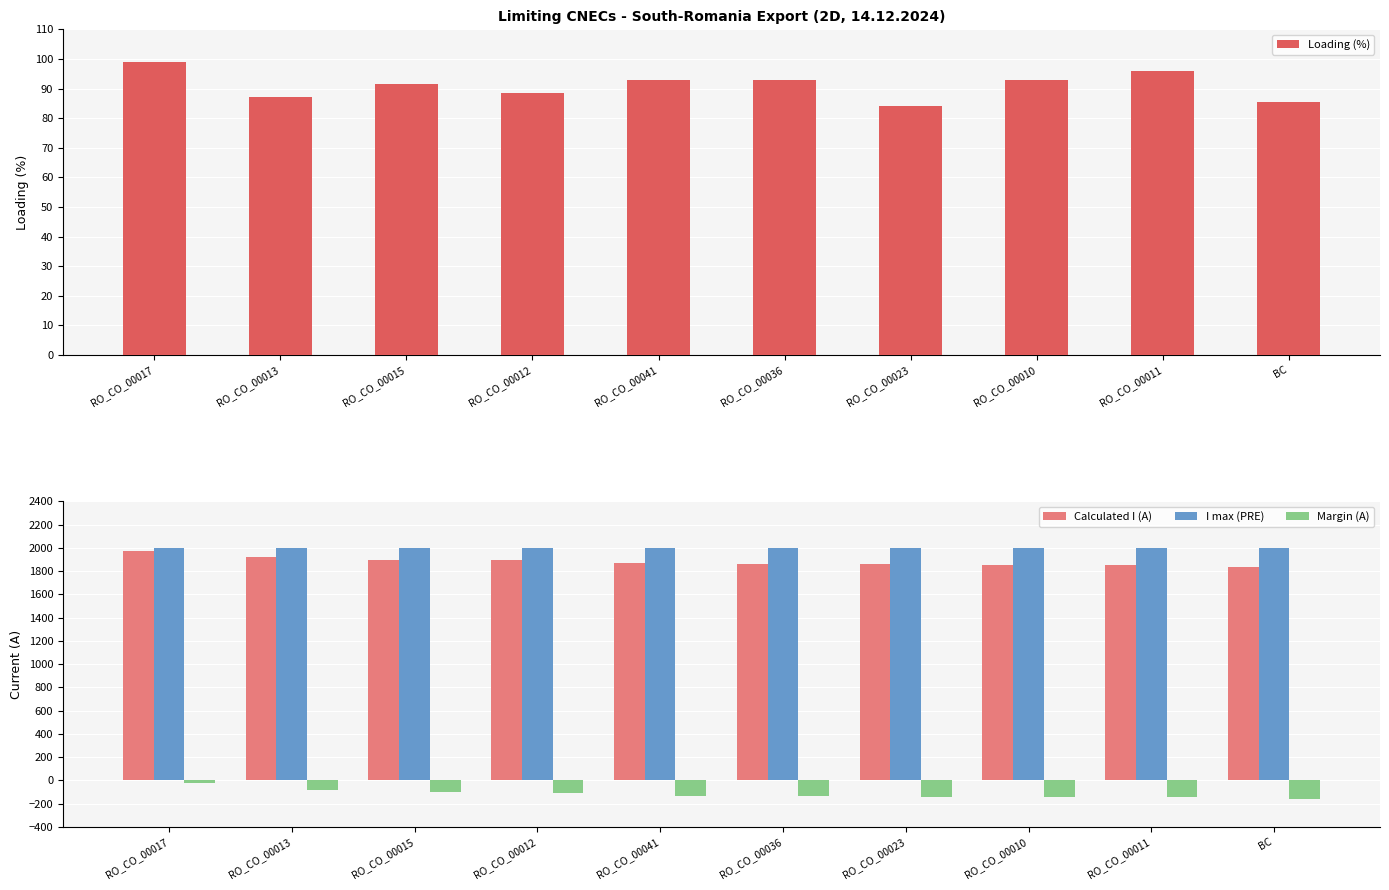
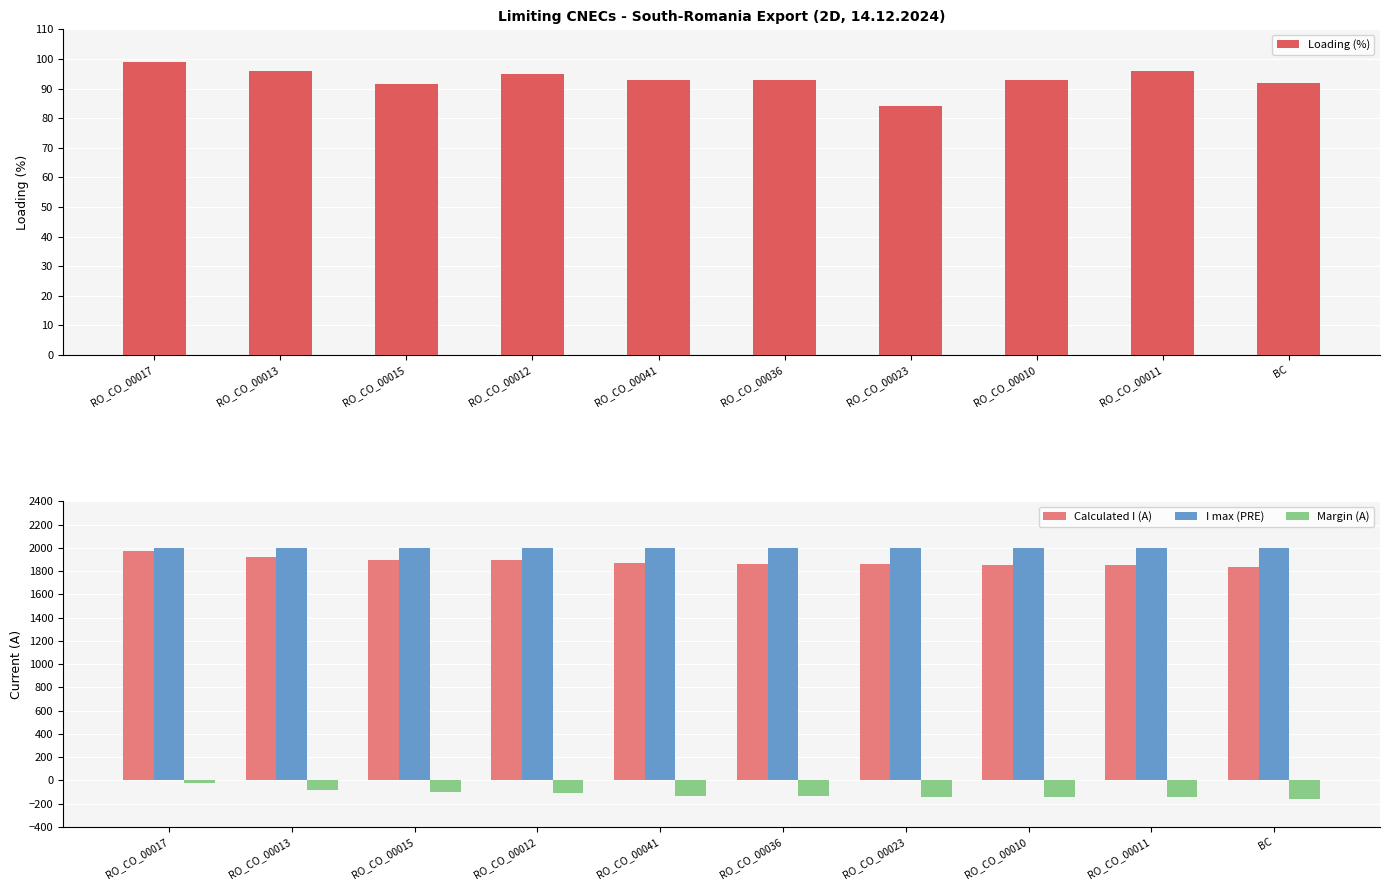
  {
    "Limiting CNECs - South-Romania Export (2D, 14.12.2024)": {
      "RO_CO_00017": 99,
-     "RO_CO_00013": 87,
+     "RO_CO_00013": 96,
      "RO_CO_00015": 92,
-     "RO_CO_00012": 89,
+     "RO_CO_00012": 95,
      "RO_CO_00041": 93,
      "RO_CO_00036": 93,
      "RO_CO_00023": 84,
      "RO_CO_00010": 93,
      "RO_CO_00011": 96,
-     "BC": 85
+     "BC": 92
    }
  }
